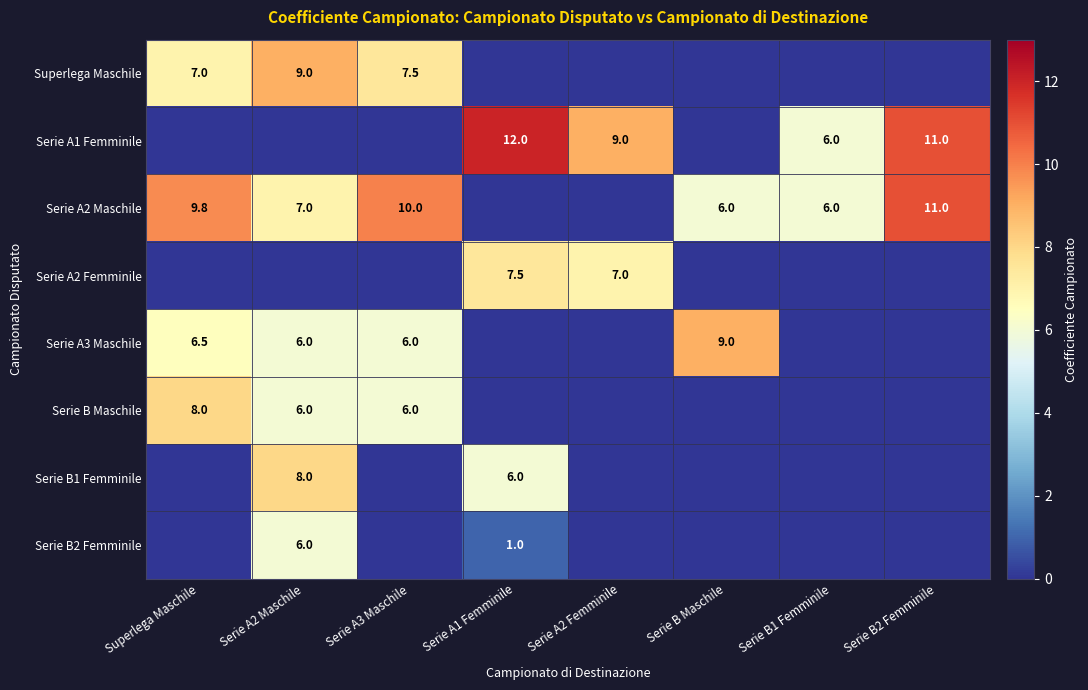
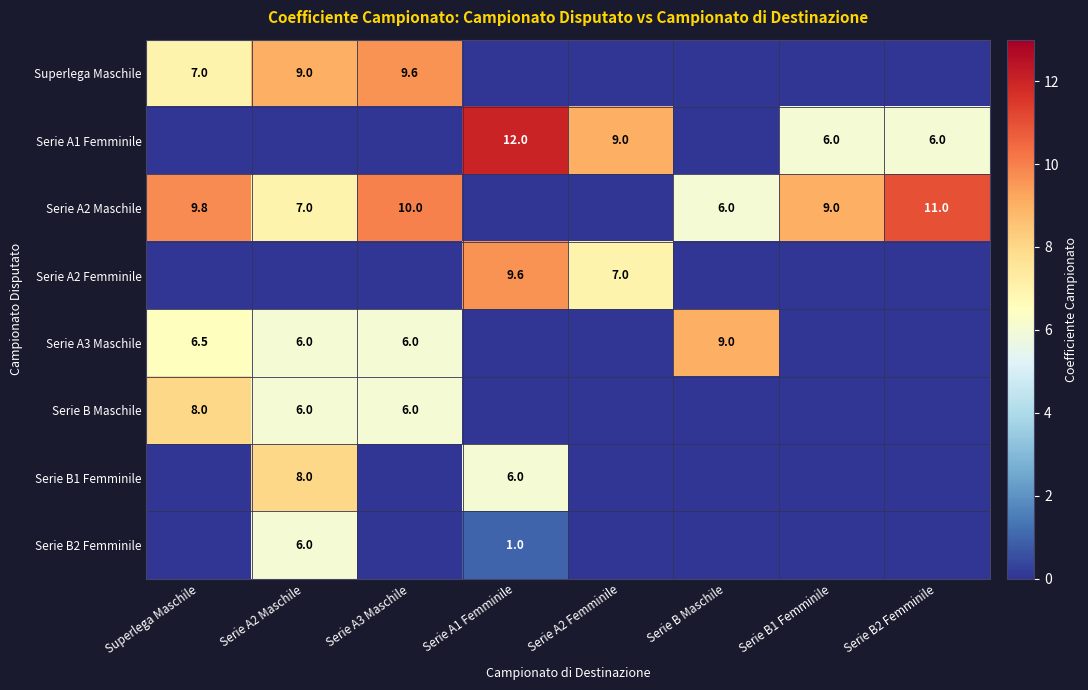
  {
    "Superlega Maschile": {
      "Superlega Maschile": 7.0,
      "Serie A2 Maschile": 9.0,
-     "Serie A3 Maschile": 7.5
+     "Serie A3 Maschile": 9.6
    },
    "Serie A1 Femminile": {
      "Serie A1 Femminile": 12.0,
      "Serie A2 Femminile": 9.0,
      "Serie B1 Femminile": 6.0,
-     "Serie B2 Femminile": 11.0
+     "Serie B2 Femminile": 6.0
    },
    "Serie A2 Maschile": {
      "Superlega Maschile": 9.8,
      "Serie A2 Maschile": 7.0,
      "Serie A3 Maschile": 10.0,
      "Serie B Maschile": 6.0,
-     "Serie B1 Femminile": 6.0,
+     "Serie B1 Femminile": 9.0,
      "Serie B2 Femminile": 11.0
    },
    "Serie A2 Femminile": {
-     "Serie A1 Femminile": 7.5,
+     "Serie A1 Femminile": 9.6,
      "Serie A2 Femminile": 7.0
    },
    "Serie A3 Maschile": {
      "Superlega Maschile": 6.5,
      "Serie A2 Maschile": 6.0,
      "Serie A3 Maschile": 6.0,
      "Serie B Maschile": 9.0
    },
    "Serie B Maschile": {
      "Superlega Maschile": 8.0,
      "Serie A2 Maschile": 6.0,
      "Serie A3 Maschile": 6.0
    },
    "Serie B1 Femminile": {
      "Serie A2 Maschile": 8.0,
      "Serie A1 Femminile": 6.0
    },
    "Serie B2 Femminile": {
      "Serie A2 Maschile": 6.0,
      "Serie A1 Femminile": 1.0
    }
  }
